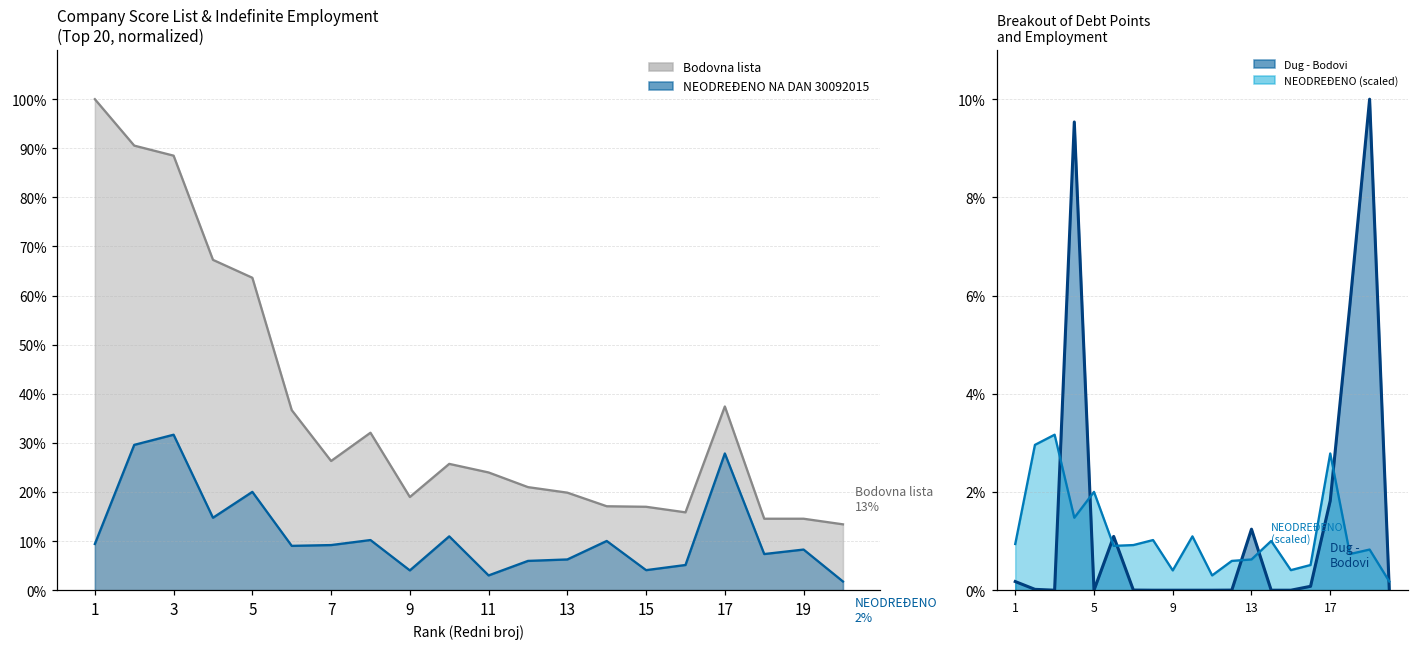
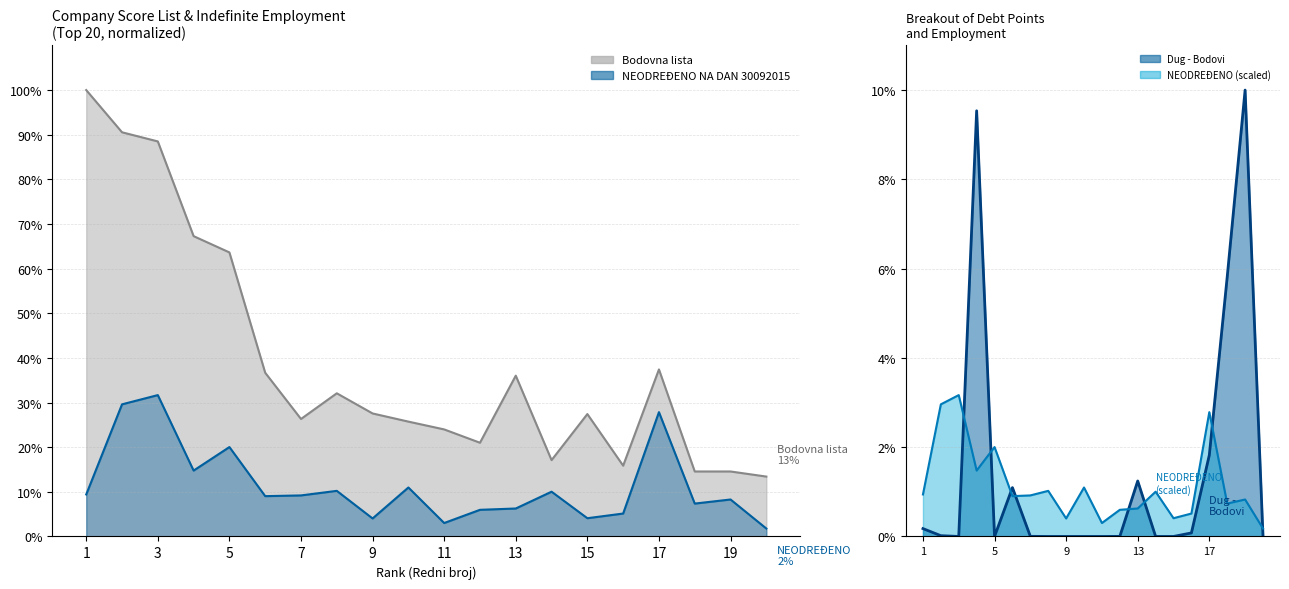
  {
    "Company Score List & Indefinite Employment (Top 20, normalized)": {
      "Bodovna lista": {
        "1": "100%",
        "3": "88%",
        "5": "64%",
        "7": "26%",
-       "9": "19%",
+       "9": "28%",
        "11": "24%",
-       "13": "20%",
-       "15": "17%",
+       "13": "36%",
+       "15": "27%",
        "17": "37%",
        "19": "15%"
      },
      "NEODREĐENO NA DAN 30092015": {
        "1": "9%",
        "3": "32%",
        "5": "20%",
        "7": "9%",
        "9": "4%",
        "11": "3%",
        "13": "6%",
        "15": "4%",
        "17": "28%",
        "19": "8%"
      }
    },
    "Breakout of Debt Points and Employment": {
      "Dug - Bodovi": {
        "1": "0.2%",
        "5": "0.0%",
        "9": "0.0%",
        "13": "1.2%",
        "17": "1.8%"
      },
      "NEODREĐENO (scaled)": {
        "1": "0.9%",
        "5": "2.0%",
        "9": "0.4%",
        "13": "0.6%",
        "17": "2.8%"
      }
    }
  }
